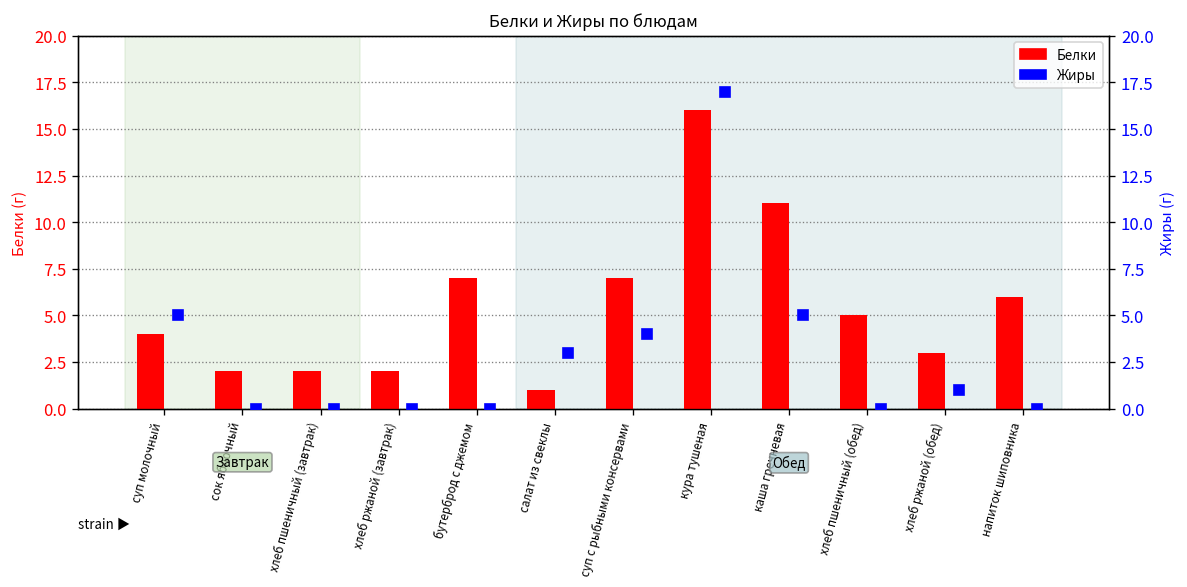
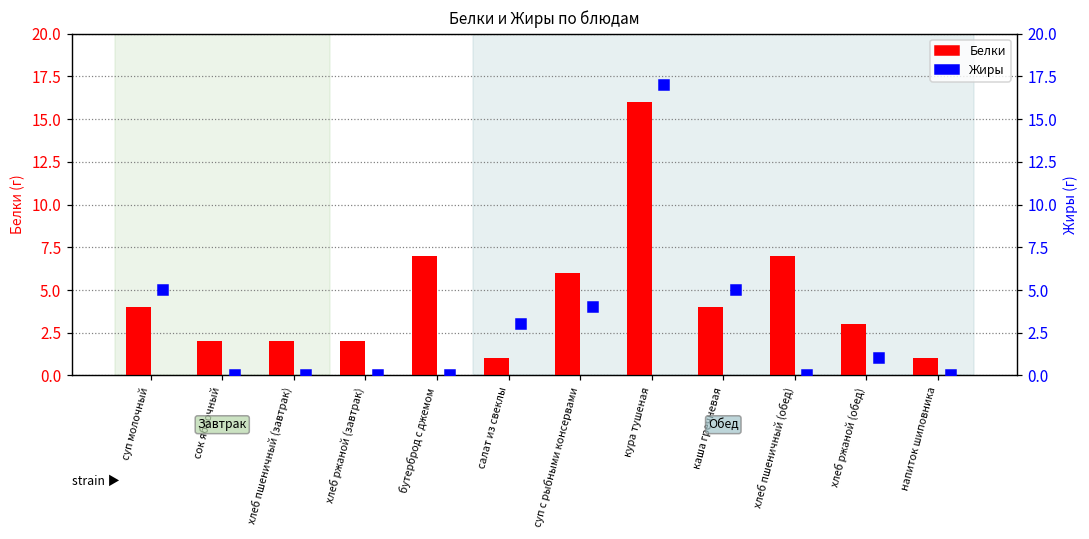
  {
    "Белки": {
      "суп молочный": 4,
      "сок яблочный": 2,
      "хлеб пшеничный (завтрак)": 2,
      "хлеб ржаной (завтрак)": 2,
      "бутерброд с джемом": 7,
      "салат из свеклы": 1,
-     "суп с рыбными консервами": 7,
+     "суп с рыбными консервами": 6,
      "кура тушеная": 16,
-     "каша гречневая": 11,
-     "хлеб пшеничный (обед)": 5,
+     "каша гречневая": 4,
+     "хлеб пшеничный (обед)": 7,
      "хлеб ржаной (обед)": 3,
-     "напиток шиповника": 6
+     "напиток шиповника": 1
    }
  }
